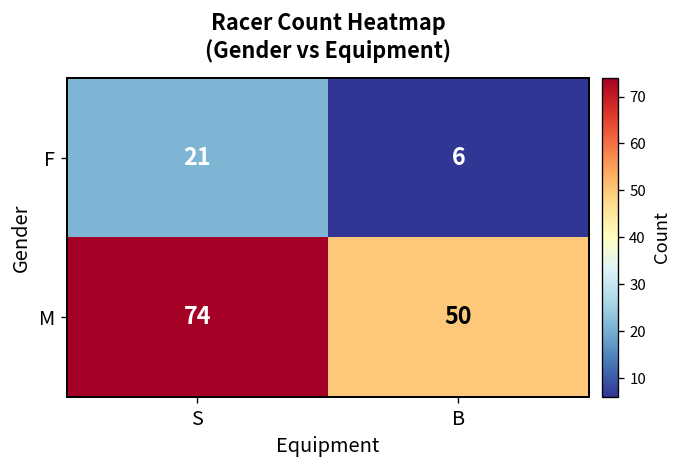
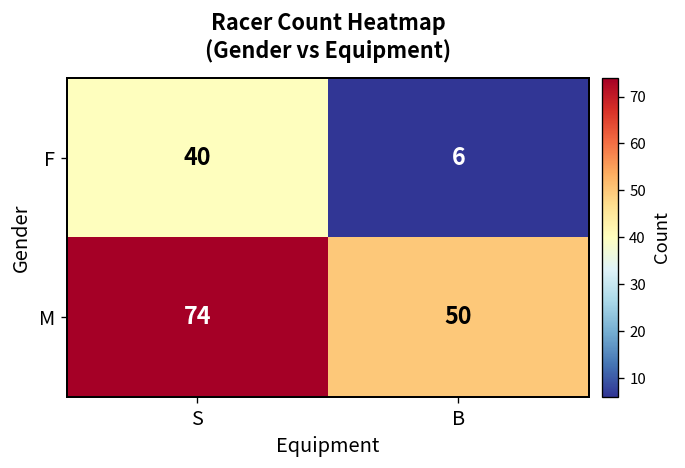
  {
    "F": {
-     "S": 21,
+     "S": 40,
      "B": 6
    },
    "M": {
      "S": 74,
      "B": 50
    }
  }
